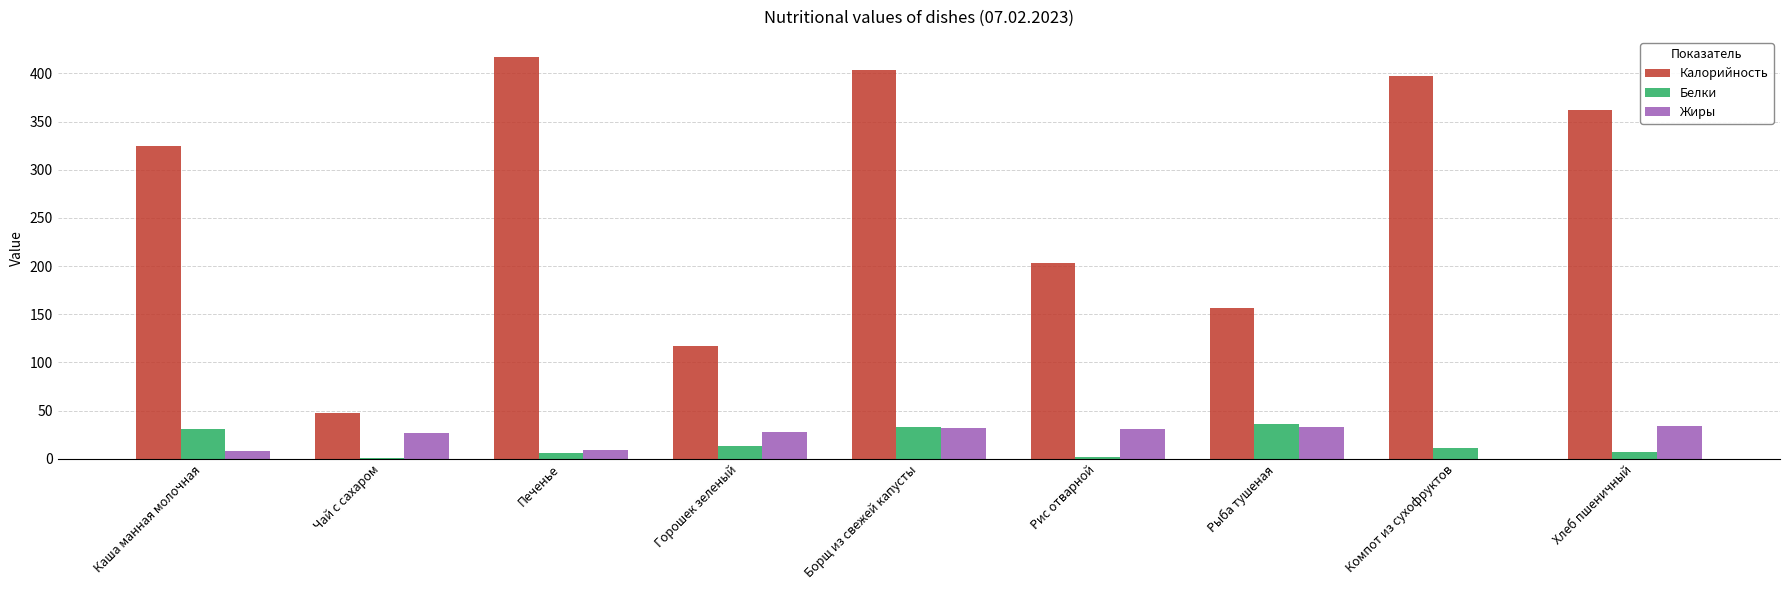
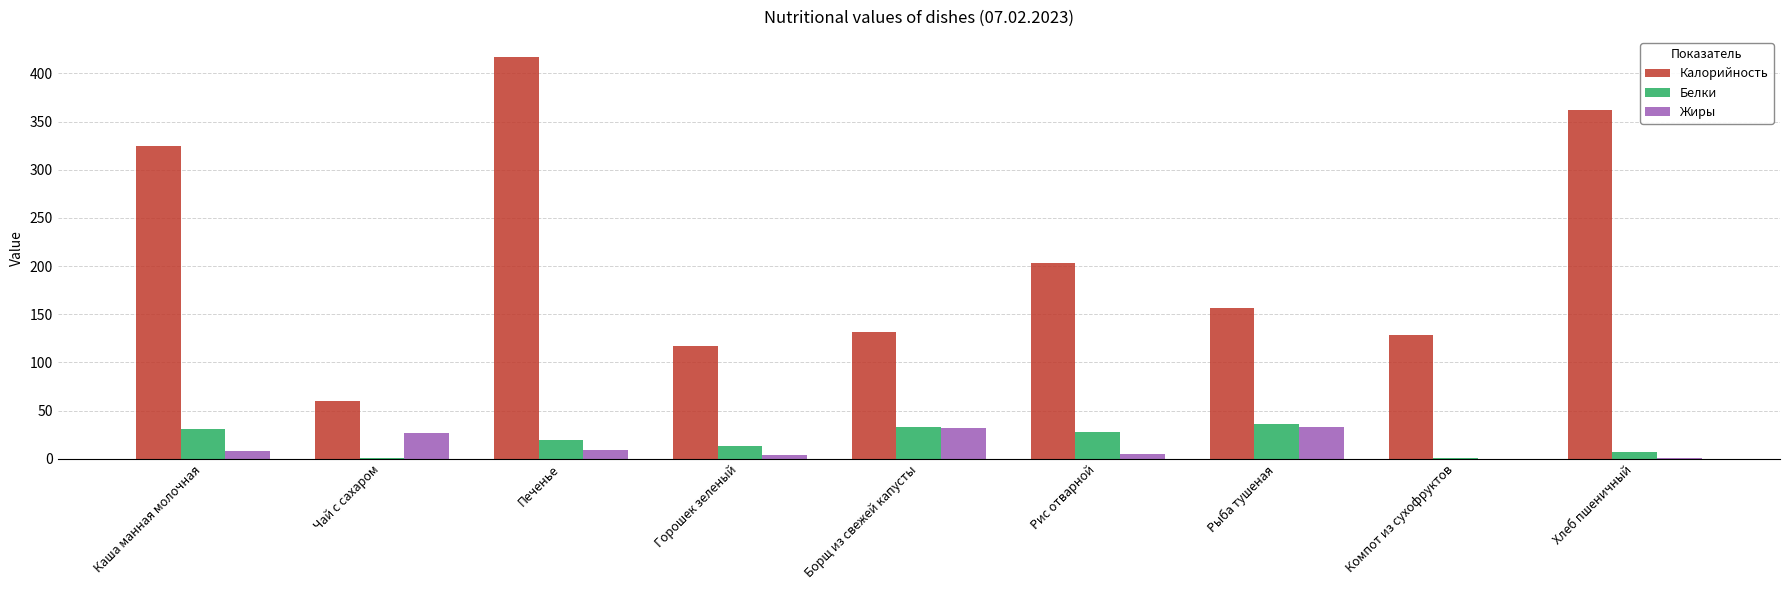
  {
    "Калорийность": {
      "Каша манная молочная": 330,
-     "Чай с сахаром": 50,
+     "Чай с сахаром": 60,
      "Печенье": 420,
      "Горошек зеленый": 120,
-     "Борщ из свежей капусты": 400,
+     "Борщ из свежей капусты": 130,
      "Рис отварной": 200,
      "Рыба тушеная": 160,
-     "Компот из сухофруктов": 400,
+     "Компот из сухофруктов": 130,
      "Хлеб пшеничный": 360
    },
    "Белки": {
      "Каша манная молочная": 30,
-     "Печенье": 10,
+     "Печенье": 20,
      "Горошек зеленый": 10,
      "Борщ из свежей капусты": 30,
-     "Рис отварной": 0,
+     "Рис отварной": 30,
      "Рыба тушеная": 40,
-     "Компот из сухофруктов": 10,
+     "Компот из сухофруктов": 0,
      "Хлеб пшеничный": 10
    },
    "Жиры": {
      "Каша манная молочная": 10,
      "Чай с сахаром": 30,
      "Печенье": 10,
-     "Горошек зеленый": 30,
+     "Горошек зеленый": 0,
      "Борщ из свежей капусты": 30,
-     "Рис отварной": 30,
+     "Рис отварной": 0,
      "Рыба тушеная": 30,
      "Компот из сухофруктов": 0,
-     "Хлеб пшеничный": 30
+     "Хлеб пшеничный": 0
    }
  }
